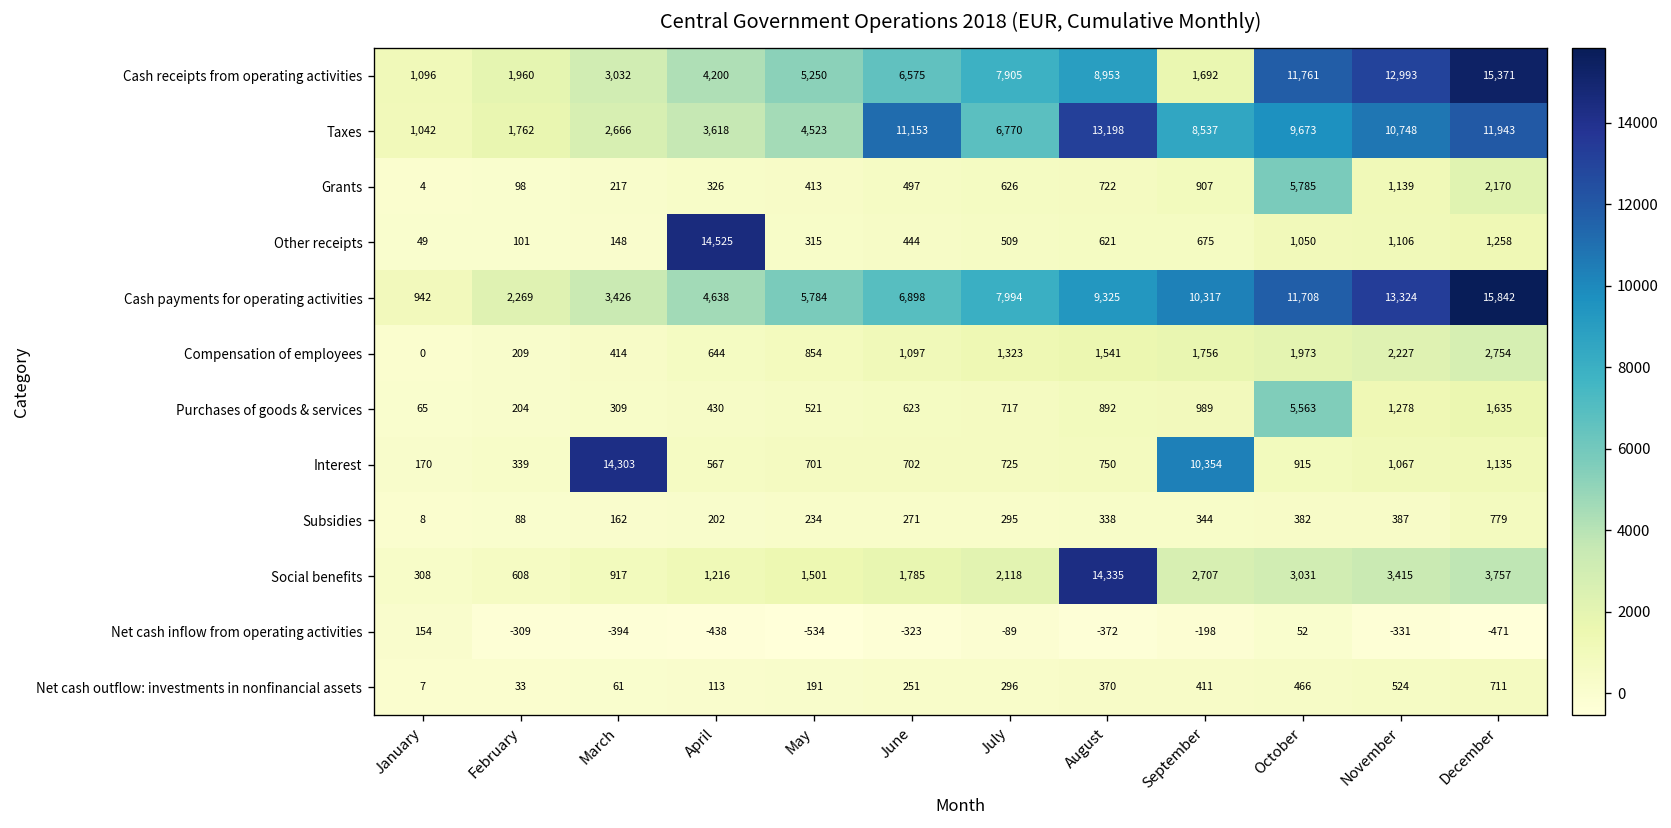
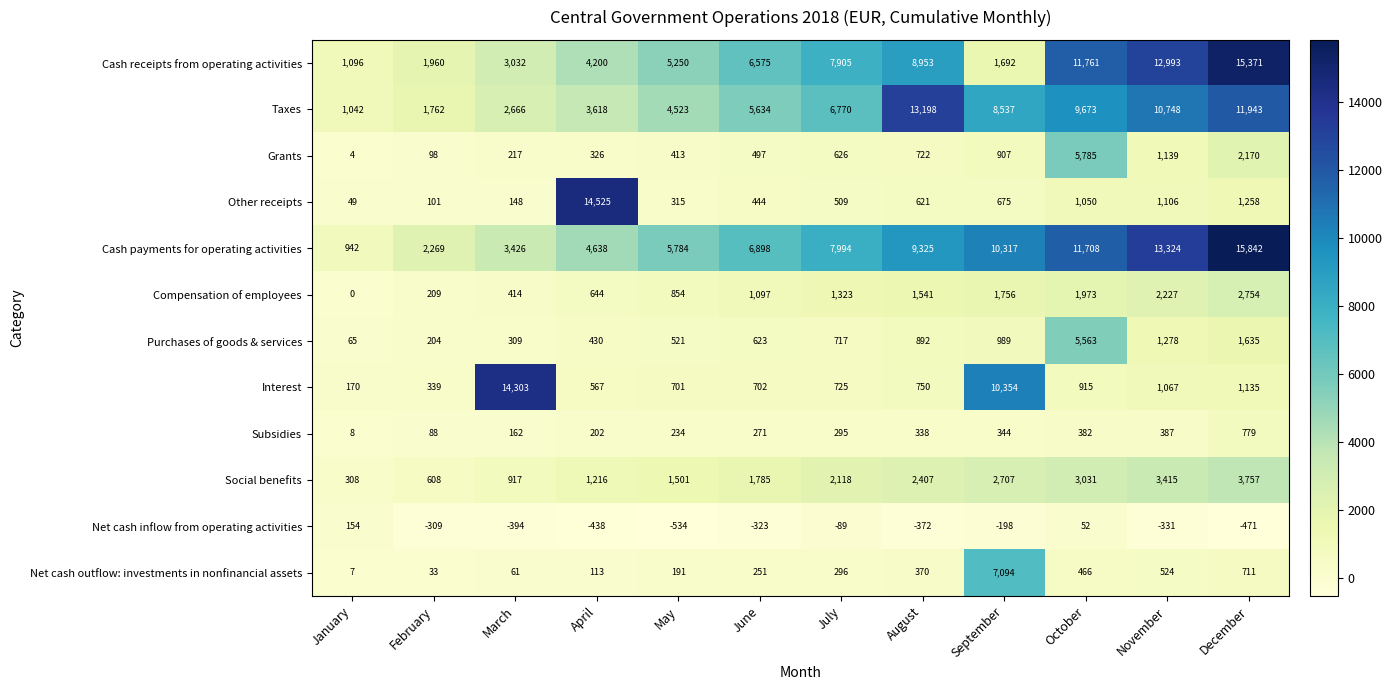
  {
    "Cash receipts from operating activities": {
      "January": "1,096",
      "February": "1,960",
      "March": "3,032",
      "April": "4,200",
      "May": "5,250",
      "June": "6,575",
      "July": "7,905",
      "August": "8,953",
      "September": "1,692",
      "October": "11,761",
      "November": "12,993",
      "December": "15,371"
    },
    "Taxes": {
      "January": "1,042",
      "February": "1,762",
      "March": "2,666",
      "April": "3,618",
      "May": "4,523",
-     "June": "11,153",
+     "June": "5,634",
      "July": "6,770",
      "August": "13,198",
      "September": "8,537",
      "October": "9,673",
      "November": "10,748",
      "December": "11,943"
    },
    "Grants": {
      "January": "4",
      "February": "98",
      "March": "217",
      "April": "326",
      "May": "413",
      "June": "497",
      "July": "626",
      "August": "722",
      "September": "907",
      "October": "5,785",
      "November": "1,139",
      "December": "2,170"
    },
    "Other receipts": {
      "January": "49",
      "February": "101",
      "March": "148",
      "April": "14,525",
      "May": "315",
      "June": "444",
      "July": "509",
      "August": "621",
      "September": "675",
      "October": "1,050",
      "November": "1,106",
      "December": "1,258"
    },
    "Cash payments for operating activities": {
      "January": "942",
      "February": "2,269",
      "March": "3,426",
      "April": "4,638",
      "May": "5,784",
      "June": "6,898",
      "July": "7,994",
      "August": "9,325",
      "September": "10,317",
      "October": "11,708",
      "November": "13,324",
      "December": "15,842"
    },
    "Compensation of employees": {
      "January": "0",
      "February": "209",
      "March": "414",
      "April": "644",
      "May": "854",
      "June": "1,097",
      "July": "1,323",
      "August": "1,541",
      "September": "1,756",
      "October": "1,973",
      "November": "2,227",
      "December": "2,754"
    },
    "Purchases of goods & services": {
      "January": "65",
      "February": "204",
      "March": "309",
      "April": "430",
      "May": "521",
      "June": "623",
      "July": "717",
      "August": "892",
      "September": "989",
      "October": "5,563",
      "November": "1,278",
      "December": "1,635"
    },
    "Interest": {
      "January": "170",
      "February": "339",
      "March": "14,303",
      "April": "567",
      "May": "701",
      "June": "702",
      "July": "725",
      "August": "750",
      "September": "10,354",
      "October": "915",
      "November": "1,067",
      "December": "1,135"
    },
    "Subsidies": {
      "January": "8",
      "February": "88",
      "March": "162",
      "April": "202",
      "May": "234",
      "June": "271",
      "July": "295",
      "August": "338",
      "September": "344",
      "October": "382",
      "November": "387",
      "December": "779"
    },
    "Social benefits": {
      "January": "308",
      "February": "608",
      "March": "917",
      "April": "1,216",
      "May": "1,501",
      "June": "1,785",
      "July": "2,118",
-     "August": "14,335",
+     "August": "2,407",
      "September": "2,707",
      "October": "3,031",
      "November": "3,415",
      "December": "3,757"
    },
    "Net cash inflow from operating activities": {
      "January": "154",
      "February": "-309",
      "March": "-394",
      "April": "-438",
      "May": "-534",
      "June": "-323",
      "July": "-89",
      "August": "-372",
      "September": "-198",
      "October": "52",
      "November": "-331",
      "December": "-471"
    },
    "Net cash outflow: investments in nonfinancial assets": {
      "January": "7",
      "February": "33",
      "March": "61",
      "April": "113",
      "May": "191",
      "June": "251",
      "July": "296",
      "August": "370",
-     "September": "411",
+     "September": "7,094",
      "October": "466",
      "November": "524",
      "December": "711"
    }
  }
